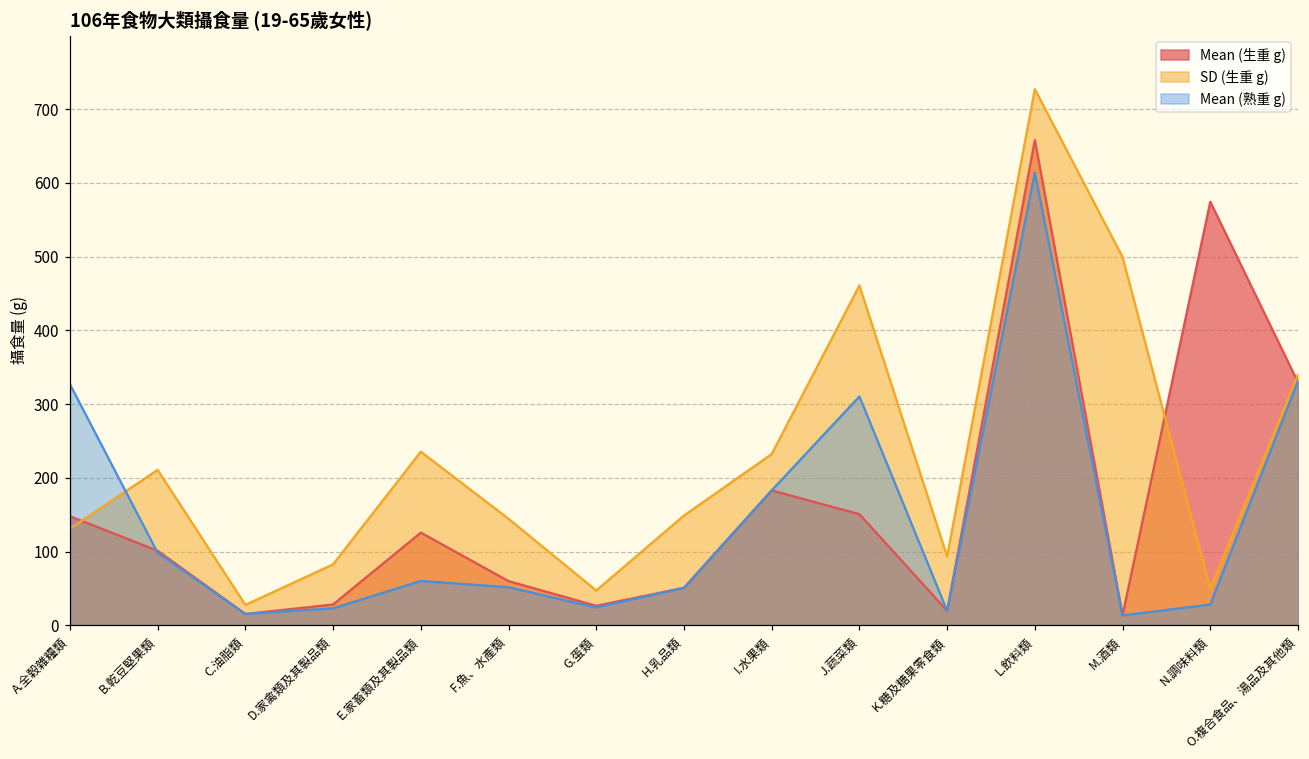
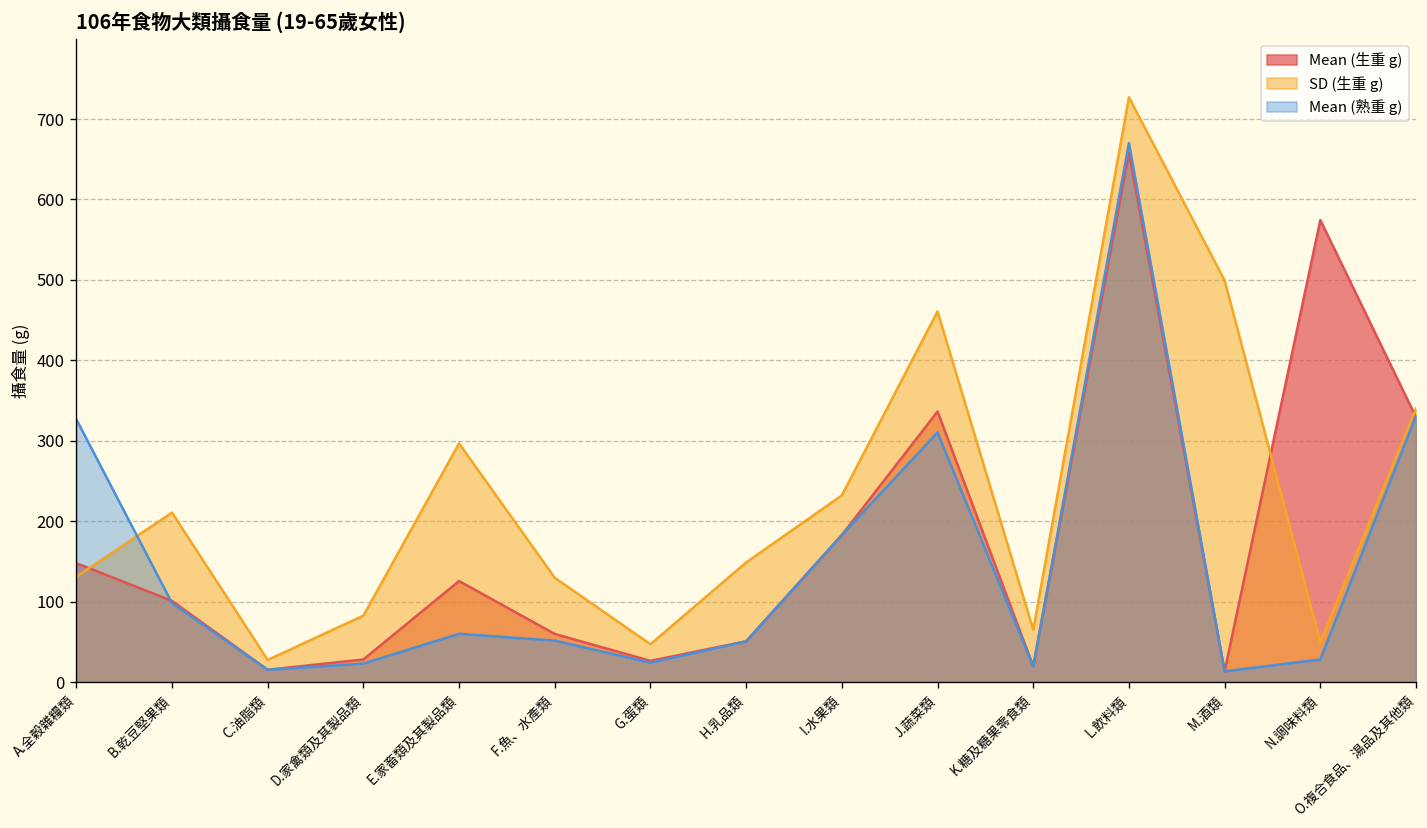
  {
    "Mean (生重 g)": {
      "A.全穀雜糧類": 150,
      "D.家禽類及其製品類": 30,
      "E.家畜類及其製品類": 130,
      "F.魚、水產類": 60,
-     "J.蔬菜類": 150,
+     "J.蔬菜類": 340,
      "L.飲料類": 660,
      "N.調味料類": 570
    },
    "SD (生重 g)": {
      "A.全穀雜糧類": 130,
      "B.乾豆堅果類": 210,
      "C.油脂類": 30,
      "D.家禽類及其製品類": 80,
-     "E.家畜類及其製品類": 240,
-     "F.魚、水產類": 140,
+     "E.家畜類及其製品類": 300,
+     "F.魚、水產類": 130,
      "G.蛋類": 50,
      "H.乳品類": 150,
      "I.水果類": 230,
      "J.蔬菜類": 460,
-     "K.糖及糖果零食類": 90,
+     "K.糖及糖果零食類": 70,
      "L.飲料類": 730,
      "M.酒類": 500,
      "N.調味料類": 50,
      "O.複合食品、湯品及其他類": 340
    },
    "Mean (熟重 g)": {
      "A.全穀雜糧類": 330,
      "D.家禽類及其製品類": 20,
      "E.家畜類及其製品類": 60,
      "F.魚、水產類": 50,
      "J.蔬菜類": 310,
-     "L.飲料類": 610,
+     "L.飲料類": 670,
      "N.調味料類": 30
    }
  }
